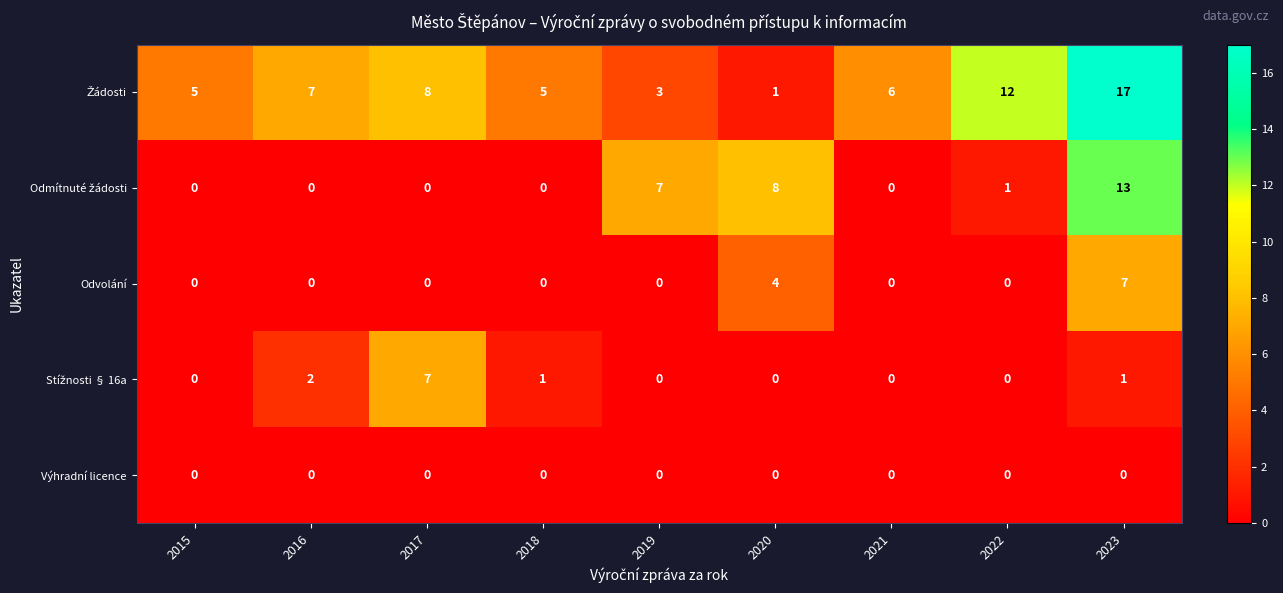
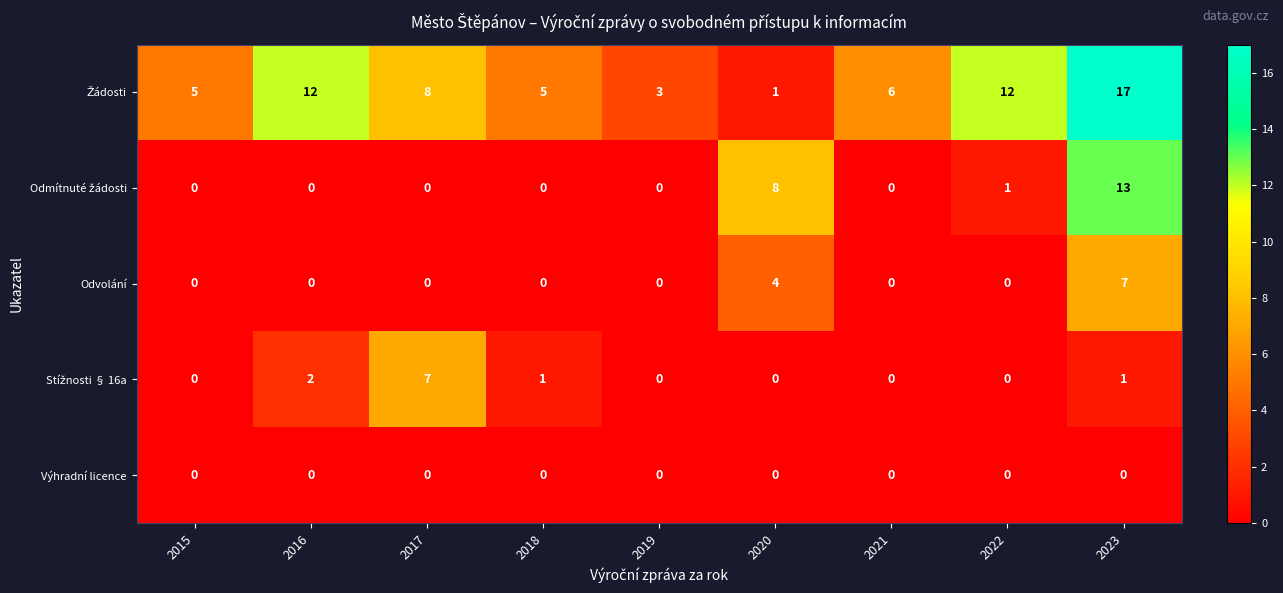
  {
    "Žádosti": {
      "2015": 5,
-     "2016": 7,
+     "2016": 12,
      "2017": 8,
      "2018": 5,
      "2019": 3,
      "2020": 1,
      "2021": 6,
      "2022": 12,
      "2023": 17
    },
    "Odmítnuté žádosti": {
      "2015": 0,
      "2016": 0,
      "2017": 0,
      "2018": 0,
-     "2019": 7,
+     "2019": 0,
      "2020": 8,
      "2021": 0,
      "2022": 1,
      "2023": 13
    },
    "Odvolání": {
      "2015": 0,
      "2016": 0,
      "2017": 0,
      "2018": 0,
      "2019": 0,
      "2020": 4,
      "2021": 0,
      "2022": 0,
      "2023": 7
    },
    "Stížnosti § 16a": {
      "2015": 0,
      "2016": 2,
      "2017": 7,
      "2018": 1,
      "2019": 0,
      "2020": 0,
      "2021": 0,
      "2022": 0,
      "2023": 1
    },
    "Výhradní licence": {
      "2015": 0,
      "2016": 0,
      "2017": 0,
      "2018": 0,
      "2019": 0,
      "2020": 0,
      "2021": 0,
      "2022": 0,
      "2023": 0
    }
  }
